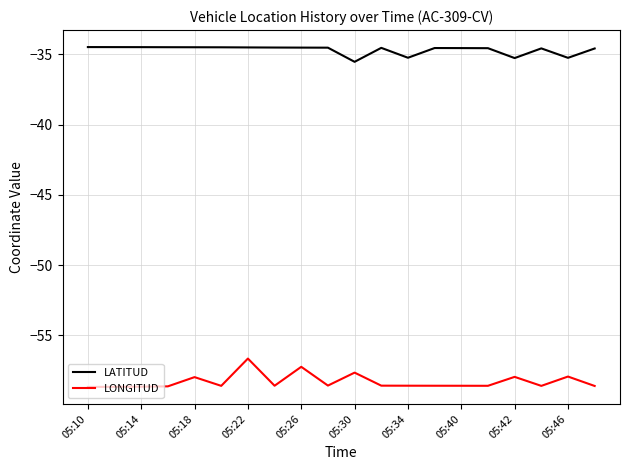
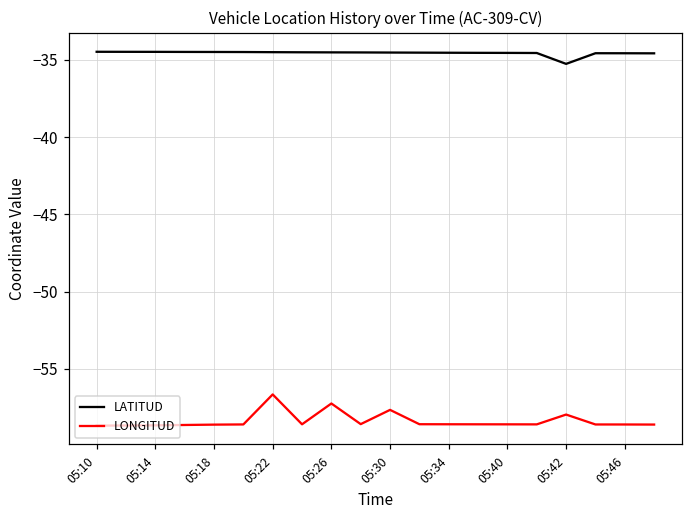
  {
    "LATITUD": {
      "05:10": -34.5,
      "05:14": -34.5,
      "05:18": -34.5,
      "05:22": -34.5,
      "05:26": -34.5,
-     "05:30": -35.5,
-     "05:34": -35.2,
+     "05:30": -34.5,
+     "05:34": -34.5,
      "05:42": -35.3,
-     "05:46": -35.2
+     "05:46": -34.6
    },
    "LONGITUD": {
-     "05:18": -58.0,
+     "05:18": -58.6,
      "05:22": -56.6,
      "05:26": -57.2,
      "05:30": -57.6,
      "05:34": -58.6,
      "05:42": -57.9,
-     "05:46": -57.9
+     "05:46": -58.6
    }
  }
